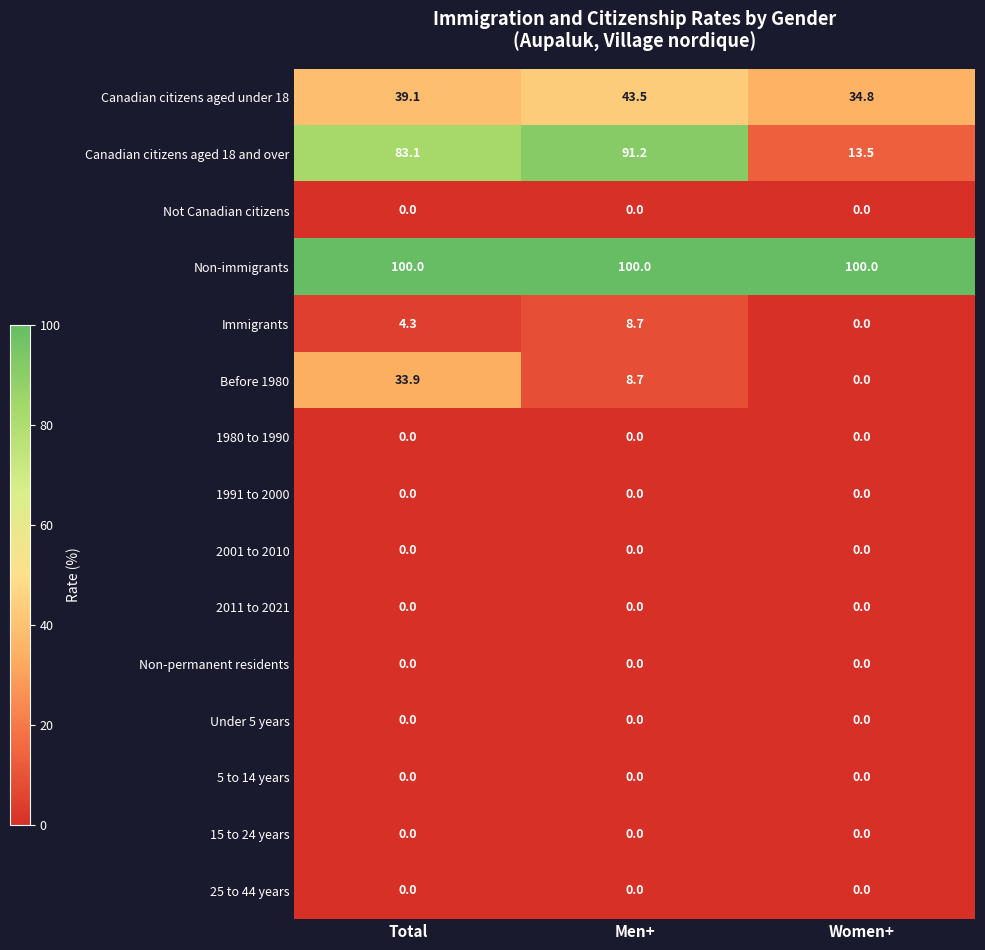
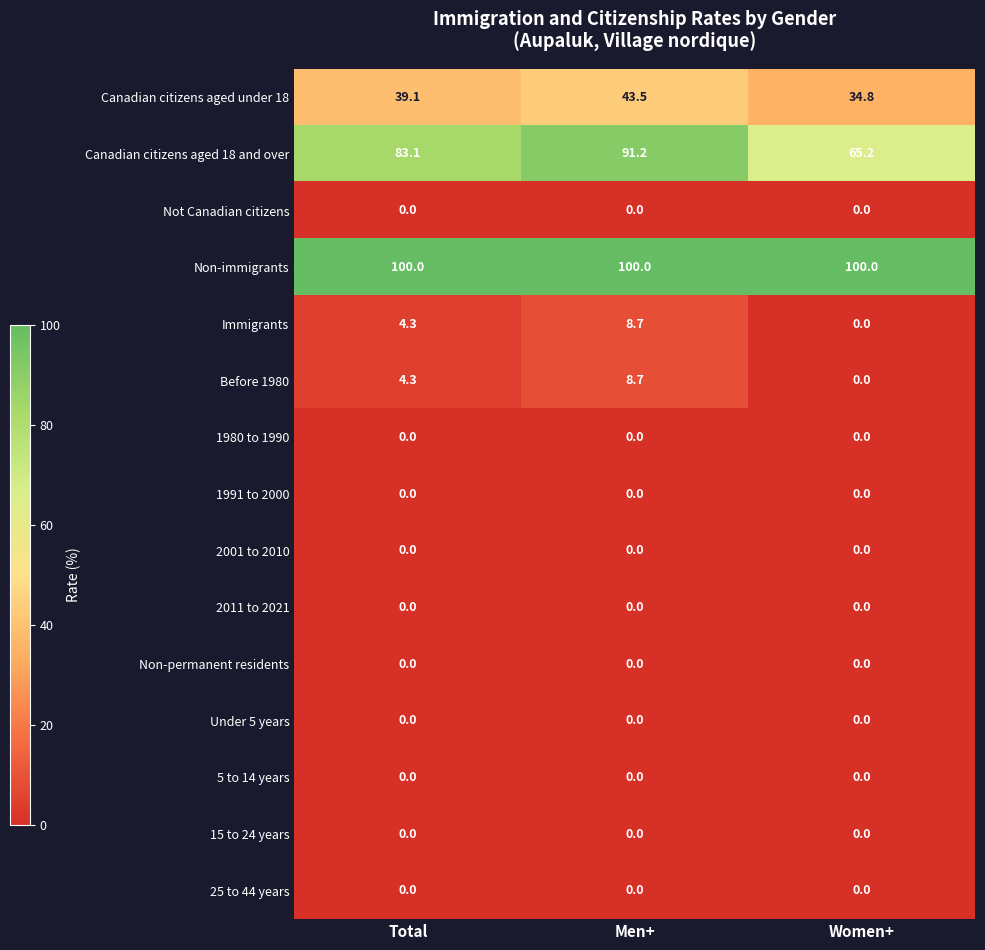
  {
    "Canadian citizens aged under 18": {
      "Total": 39.1,
      "Men+": 43.5,
      "Women+": 34.8
    },
    "Canadian citizens aged 18 and over": {
      "Total": 83.1,
      "Men+": 91.2,
-     "Women+": 13.5
+     "Women+": 65.2
    },
    "Not Canadian citizens": {
      "Total": 0.0,
      "Men+": 0.0,
      "Women+": 0.0
    },
    "Non-immigrants": {
      "Total": 100.0,
      "Men+": 100.0,
      "Women+": 100.0
    },
    "Immigrants": {
      "Total": 4.3,
      "Men+": 8.7,
      "Women+": 0.0
    },
    "Before 1980": {
-     "Total": 33.9,
+     "Total": 4.3,
      "Men+": 8.7,
      "Women+": 0.0
    },
    "1980 to 1990": {
      "Total": 0.0,
      "Men+": 0.0,
      "Women+": 0.0
    },
    "1991 to 2000": {
      "Total": 0.0,
      "Men+": 0.0,
      "Women+": 0.0
    },
    "2001 to 2010": {
      "Total": 0.0,
      "Men+": 0.0,
      "Women+": 0.0
    },
    "2011 to 2021": {
      "Total": 0.0,
      "Men+": 0.0,
      "Women+": 0.0
    },
    "Non-permanent residents": {
      "Total": 0.0,
      "Men+": 0.0,
      "Women+": 0.0
    },
    "Under 5 years": {
      "Total": 0.0,
      "Men+": 0.0,
      "Women+": 0.0
    },
    "5 to 14 years": {
      "Total": 0.0,
      "Men+": 0.0,
      "Women+": 0.0
    },
    "15 to 24 years": {
      "Total": 0.0,
      "Men+": 0.0,
      "Women+": 0.0
    },
    "25 to 44 years": {
      "Total": 0.0,
      "Men+": 0.0,
      "Women+": 0.0
    }
  }
